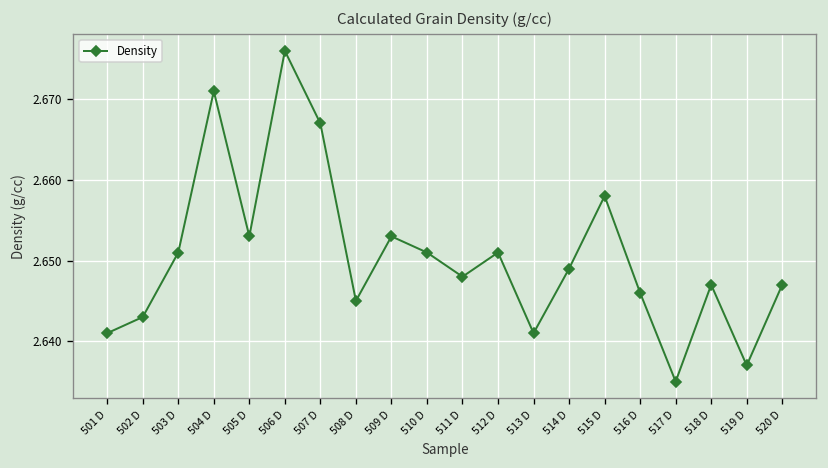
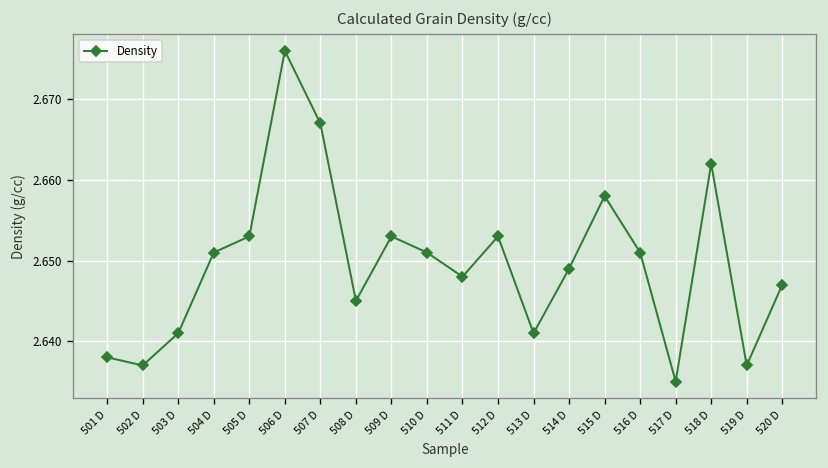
  {
-   "501 D": 2.641,
-   "502 D": 2.643,
-   "503 D": 2.651,
-   "504 D": 2.671,
+   "501 D": 2.638,
+   "502 D": 2.637,
+   "503 D": 2.641,
+   "504 D": 2.651,
    "505 D": 2.653,
    "506 D": 2.676,
    "507 D": 2.667,
    "508 D": 2.645,
    "509 D": 2.653,
    "510 D": 2.651,
    "511 D": 2.648,
-   "512 D": 2.651,
+   "512 D": 2.653,
    "513 D": 2.641,
    "514 D": 2.649,
    "515 D": 2.658,
-   "516 D": 2.646,
+   "516 D": 2.651,
    "517 D": 2.635,
-   "518 D": 2.647,
+   "518 D": 2.662,
    "519 D": 2.637,
    "520 D": 2.647
  }
